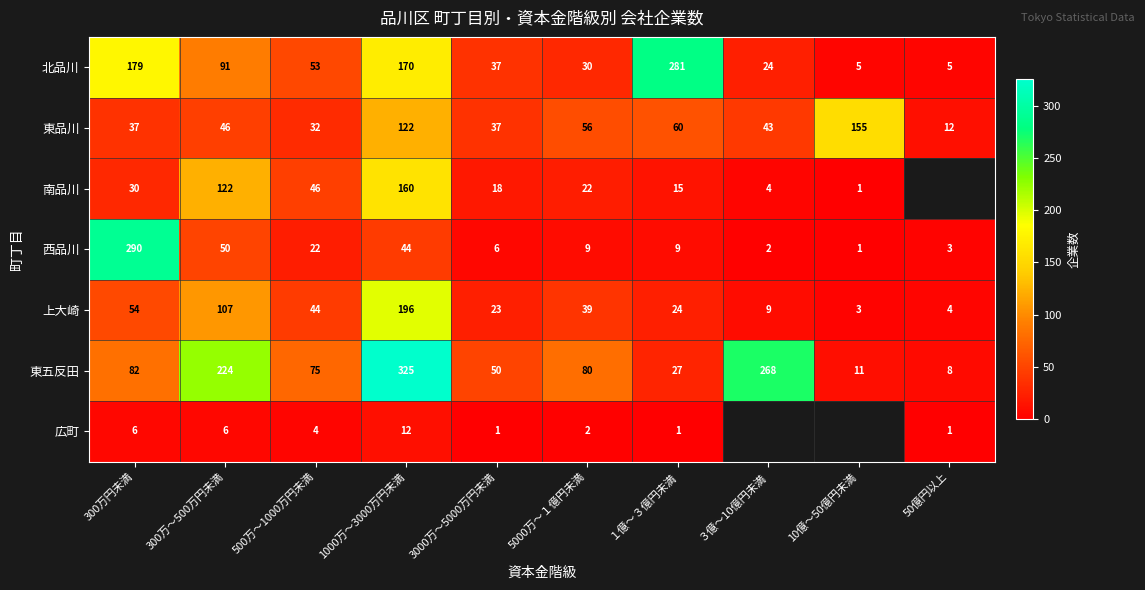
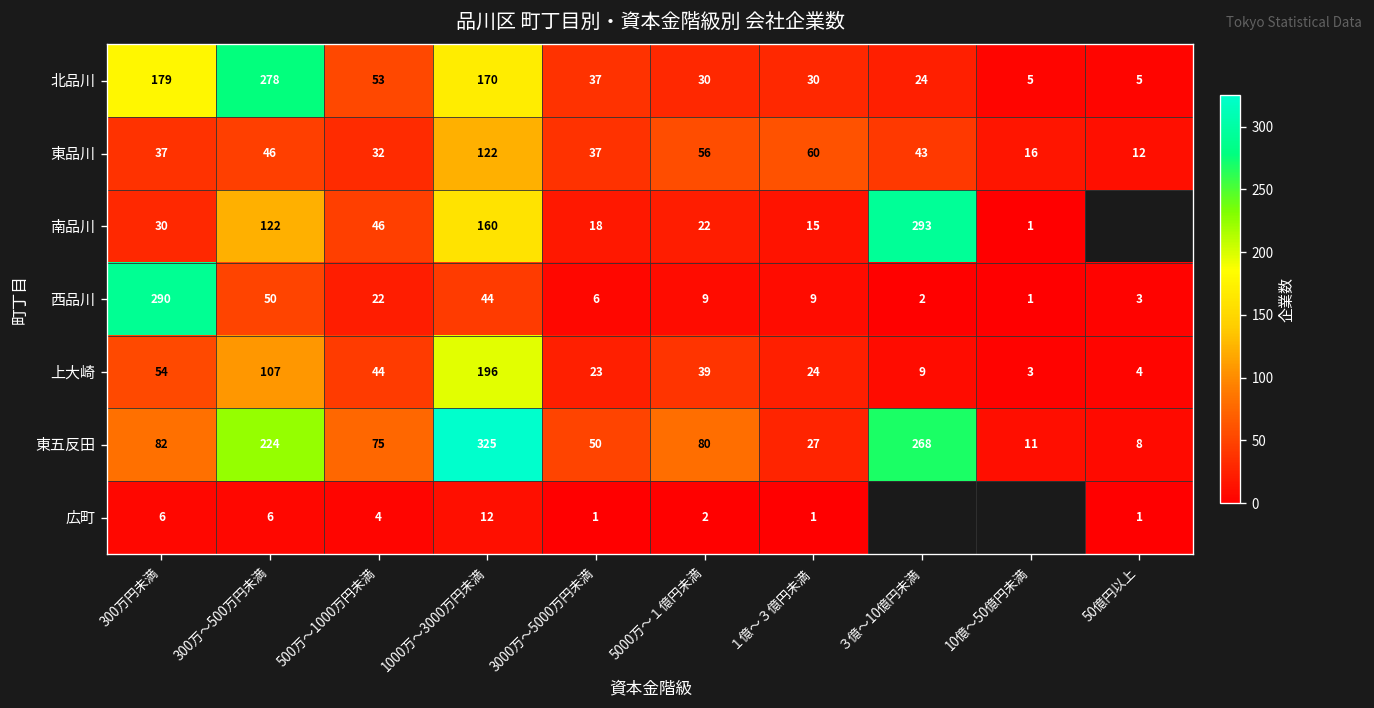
  {
    "北品川": {
      "300万円未満": 179,
-     "300万～500万円未満": 91,
+     "300万～500万円未満": 278,
      "500万～1000万円未満": 53,
      "1000万～3000万円未満": 170,
      "3000万～5000万円未満": 37,
      "5000万～１億円未満": 30,
-     "１億～３億円未満": 281,
+     "１億～３億円未満": 30,
      "３億～10億円未満": 24,
      "10億～50億円未満": 5,
      "50億円以上": 5
    },
    "東品川": {
      "300万円未満": 37,
      "300万～500万円未満": 46,
      "500万～1000万円未満": 32,
      "1000万～3000万円未満": 122,
      "3000万～5000万円未満": 37,
      "5000万～１億円未満": 56,
      "１億～３億円未満": 60,
      "３億～10億円未満": 43,
-     "10億～50億円未満": 155,
+     "10億～50億円未満": 16,
      "50億円以上": 12
    },
    "南品川": {
      "300万円未満": 30,
      "300万～500万円未満": 122,
      "500万～1000万円未満": 46,
      "1000万～3000万円未満": 160,
      "3000万～5000万円未満": 18,
      "5000万～１億円未満": 22,
      "１億～３億円未満": 15,
-     "３億～10億円未満": 4,
+     "３億～10億円未満": 293,
      "10億～50億円未満": 1
    },
    "西品川": {
      "300万円未満": 290,
      "300万～500万円未満": 50,
      "500万～1000万円未満": 22,
      "1000万～3000万円未満": 44,
      "3000万～5000万円未満": 6,
      "5000万～１億円未満": 9,
      "１億～３億円未満": 9,
      "３億～10億円未満": 2,
      "10億～50億円未満": 1,
      "50億円以上": 3
    },
    "上大崎": {
      "300万円未満": 54,
      "300万～500万円未満": 107,
      "500万～1000万円未満": 44,
      "1000万～3000万円未満": 196,
      "3000万～5000万円未満": 23,
      "5000万～１億円未満": 39,
      "１億～３億円未満": 24,
      "３億～10億円未満": 9,
      "10億～50億円未満": 3,
      "50億円以上": 4
    },
    "東五反田": {
      "300万円未満": 82,
      "300万～500万円未満": 224,
      "500万～1000万円未満": 75,
      "1000万～3000万円未満": 325,
      "3000万～5000万円未満": 50,
      "5000万～１億円未満": 80,
      "１億～３億円未満": 27,
      "３億～10億円未満": 268,
      "10億～50億円未満": 11,
      "50億円以上": 8
    },
    "広町": {
      "300万円未満": 6,
      "300万～500万円未満": 6,
      "500万～1000万円未満": 4,
      "1000万～3000万円未満": 12,
      "3000万～5000万円未満": 1,
      "5000万～１億円未満": 2,
      "１億～３億円未満": 1,
      "50億円以上": 1
    }
  }
